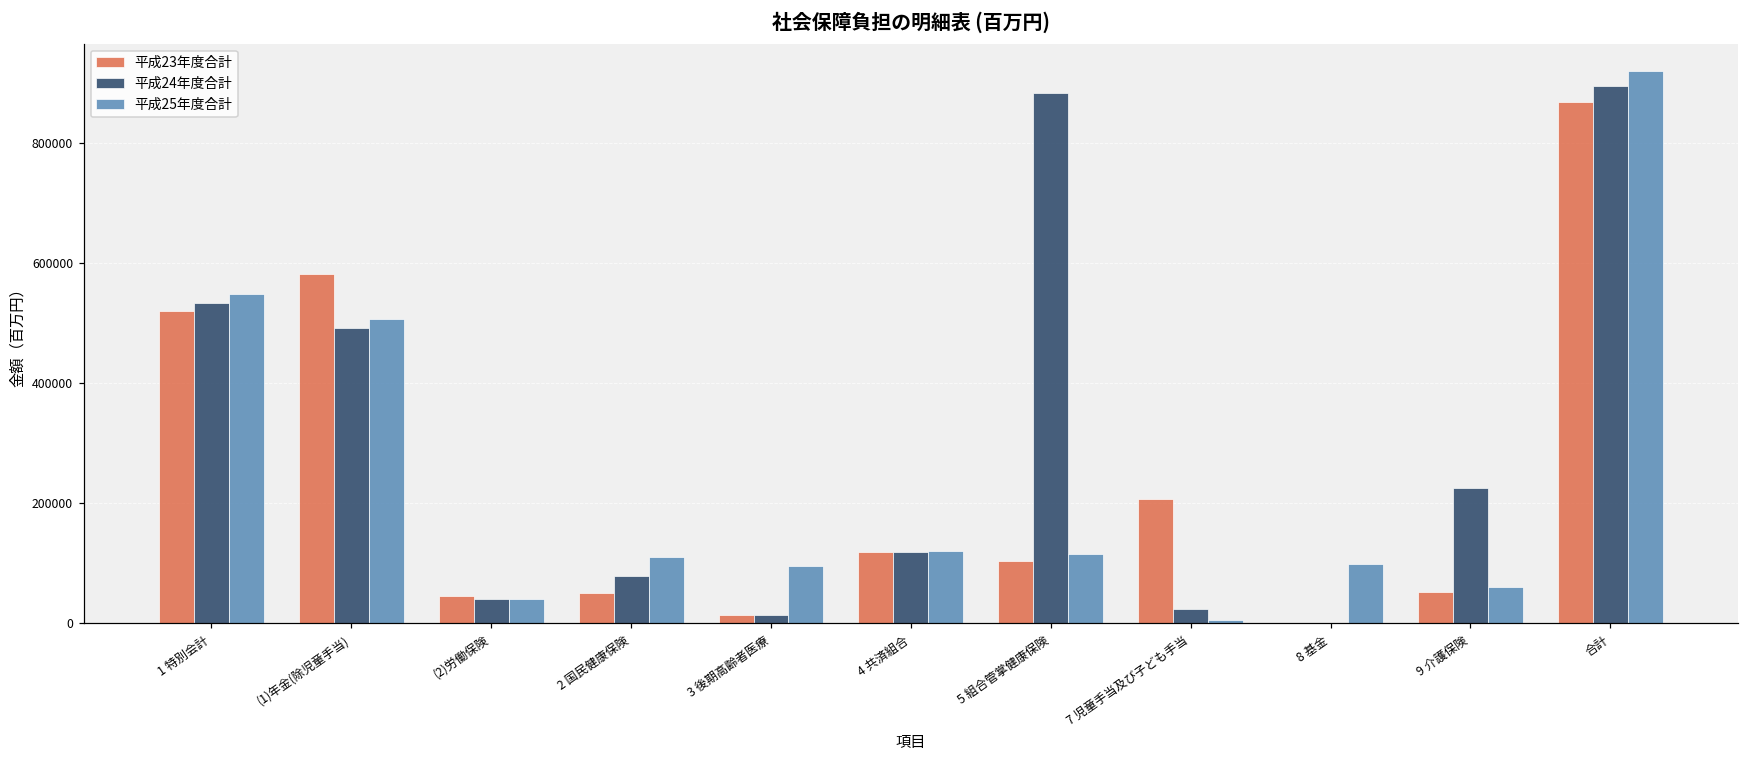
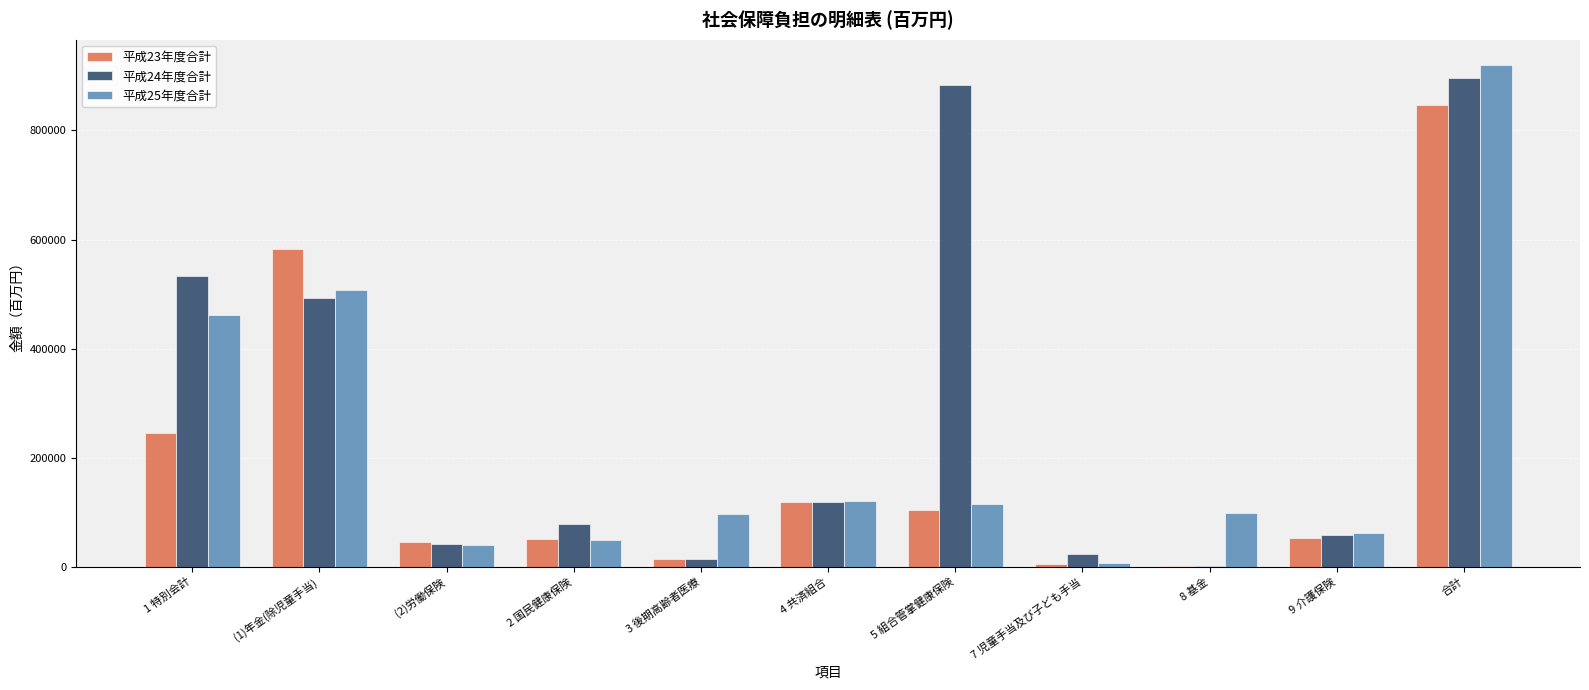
  {
    "平成23年度合計": {
-     "1 特別会計": 520000,
+     "1 特別会計": 240000,
      "(1)年金(除児童手当)": 580000,
      "(2)労働保険": 50000,
      "2 国民健康保険": 50000,
      "3 後期高齢者医療": 10000,
      "4 共済組合": 120000,
      "5 組合管掌健康保険": 100000,
-     "7 児童手当及び子ども手当": 210000,
+     "7 児童手当及び子ども手当": 0,
      "9 介護保険": 50000,
-     "合計": 870000
+     "合計": 850000
    },
    "平成24年度合計": {
      "1 特別会計": 530000,
      "(1)年金(除児童手当)": 490000,
      "(2)労働保険": 40000,
      "2 国民健康保険": 80000,
      "3 後期高齢者医療": 10000,
      "4 共済組合": 120000,
      "5 組合管掌健康保険": 880000,
      "7 児童手当及び子ども手当": 20000,
-     "9 介護保険": 230000,
+     "9 介護保険": 60000,
      "合計": 900000
    },
    "平成25年度合計": {
-     "1 特別会計": 550000,
+     "1 特別会計": 460000,
      "(1)年金(除児童手当)": 510000,
      "(2)労働保険": 40000,
-     "2 国民健康保険": 110000,
+     "2 国民健康保険": 50000,
      "3 後期高齢者医療": 100000,
      "4 共済組合": 120000,
      "5 組合管掌健康保険": 120000,
      "7 児童手当及び子ども手当": 10000,
      "8 基金": 100000,
      "9 介護保険": 60000,
      "合計": 920000
    }
  }
